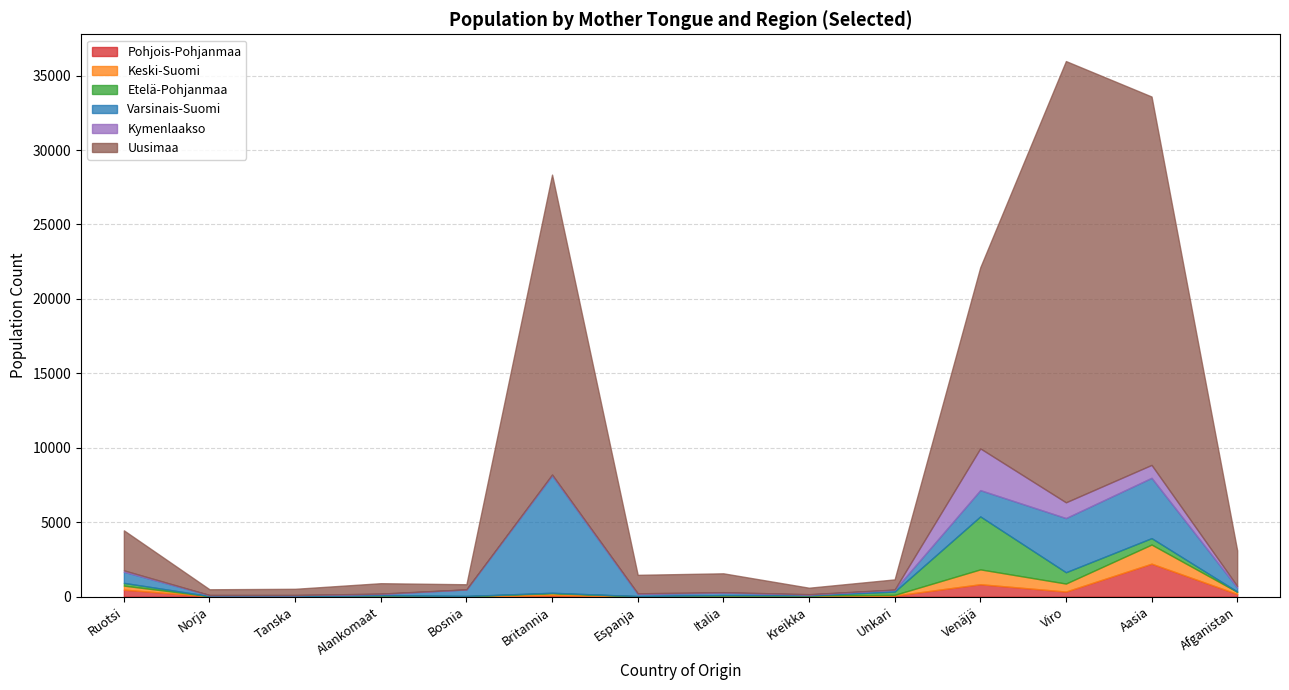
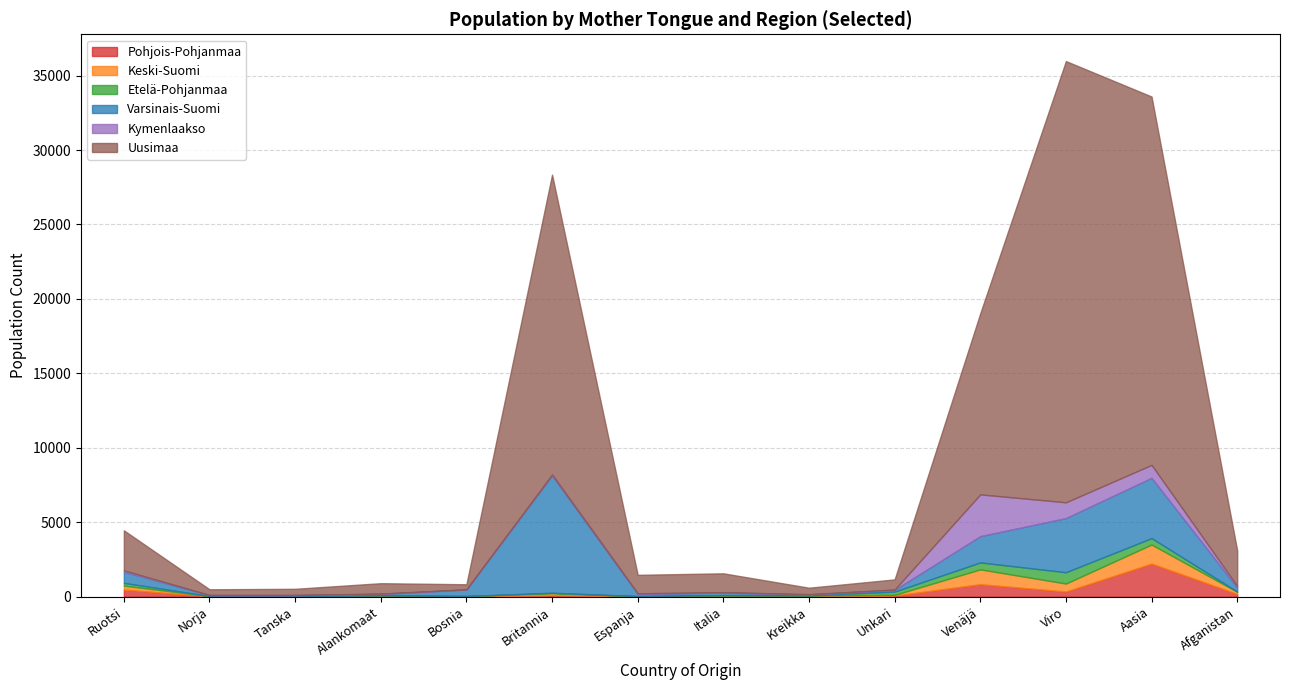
  {
    "Pohjois-Pohjanmaa": {
      "Ruotsi": 500,
      "Venäjä": 800,
      "Viro": 300,
      "Aasia": 2200
    },
    "Keski-Suomi": {
      "Ruotsi": 300,
      "Venäjä": 1000,
      "Viro": 500,
      "Aasia": 1300
    },
    "Etelä-Pohjanmaa": {
      "Ruotsi": 200,
-     "Venäjä": 3600,
+     "Venäjä": 500,
      "Viro": 800,
      "Aasia": 400
    },
    "Varsinais-Suomi": {
      "Venäjä": 1800,
      "Viro": 3600,
      "Aasia": 4100
    },
    "Kymenlaakso": {
      "Venäjä": 2800,
      "Viro": 1100,
      "Aasia": 900
    },
    "Uusimaa": {
      "Ruotsi": 2700,
      "Norja": 400,
      "Tanska": 400,
      "Alankomaat": 700,
      "Bosnia": 300,
      "Britannia": 20100,
      "Espanja": 1200,
      "Italia": 1300,
      "Kreikka": 400,
      "Unkari": 700,
      "Venäjä": 12200,
      "Viro": 29600,
      "Aasia": 24700,
      "Afganistan": 2400
    }
  }
